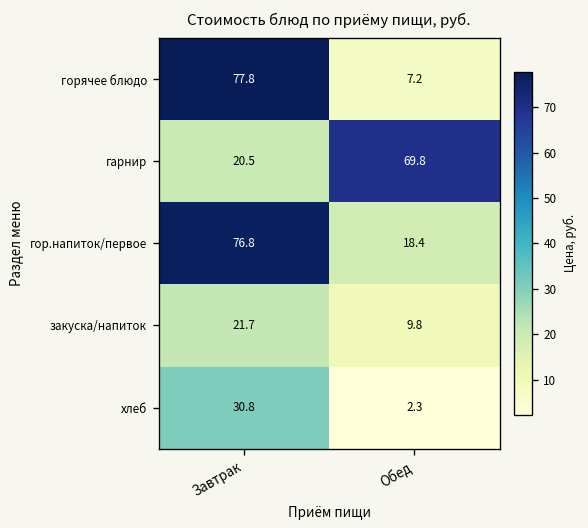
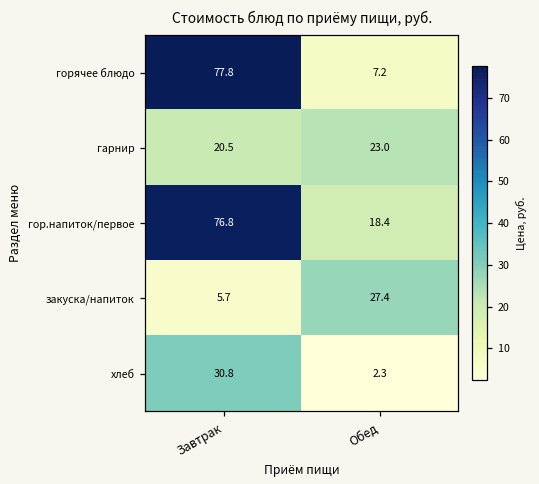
  {
    "горячее блюдо": {
      "Завтрак": 77.8,
      "Обед": 7.2
    },
    "гарнир": {
      "Завтрак": 20.5,
-     "Обед": 69.8
+     "Обед": 23.0
    },
    "гор.напиток/первое": {
      "Завтрак": 76.8,
      "Обед": 18.4
    },
    "закуска/напиток": {
-     "Завтрак": 21.7,
-     "Обед": 9.8
+     "Завтрак": 5.7,
+     "Обед": 27.4
    },
    "хлеб": {
      "Завтрак": 30.8,
      "Обед": 2.3
    }
  }
